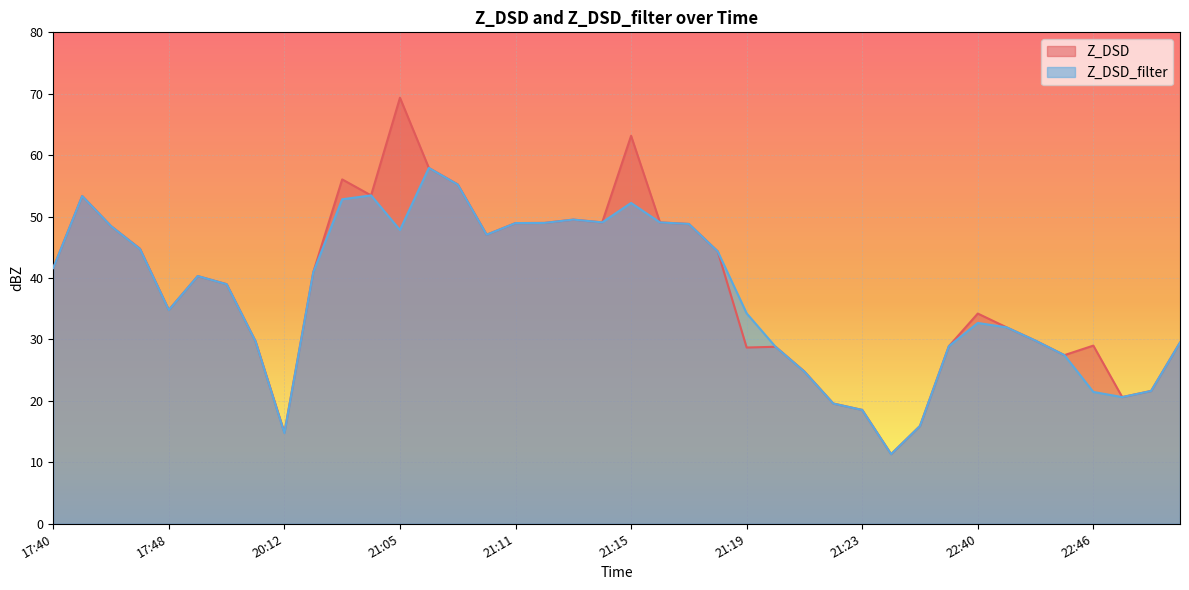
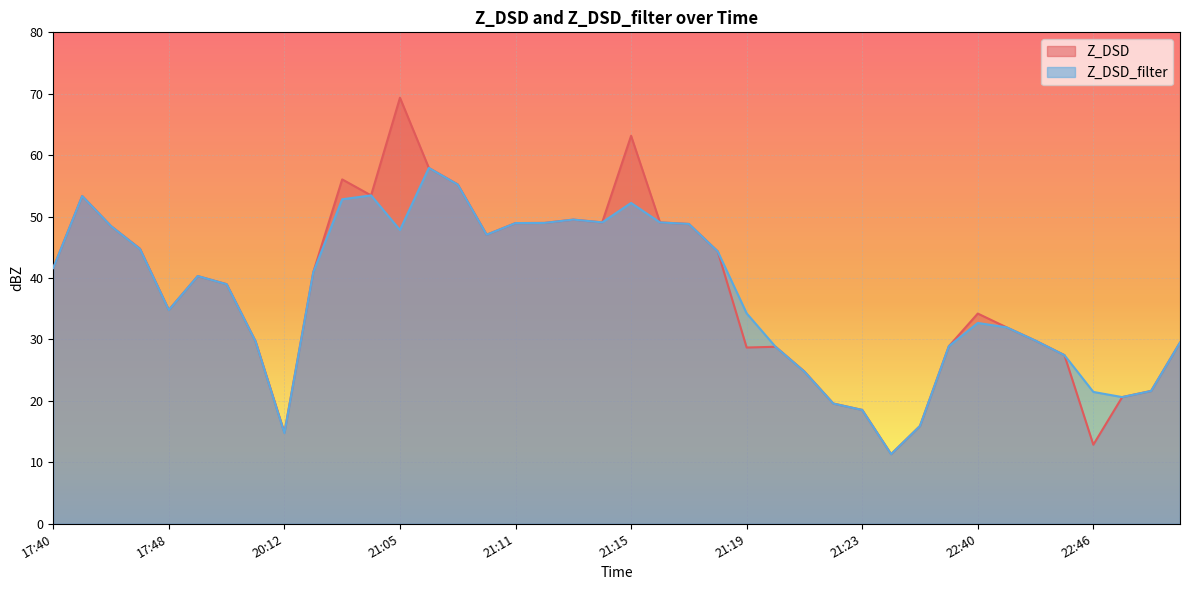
  {
    "Z_DSD": {
      "21:05": 69,
      "21:15": 63,
      "21:19": 29,
      "22:40": 34,
-     "22:46": 29
+     "22:46": 13
    },
    "Z_DSD_filter": {
      "21:05": 48,
      "21:15": 52,
      "21:19": 34,
      "22:40": 33,
      "22:46": 21
    }
  }
